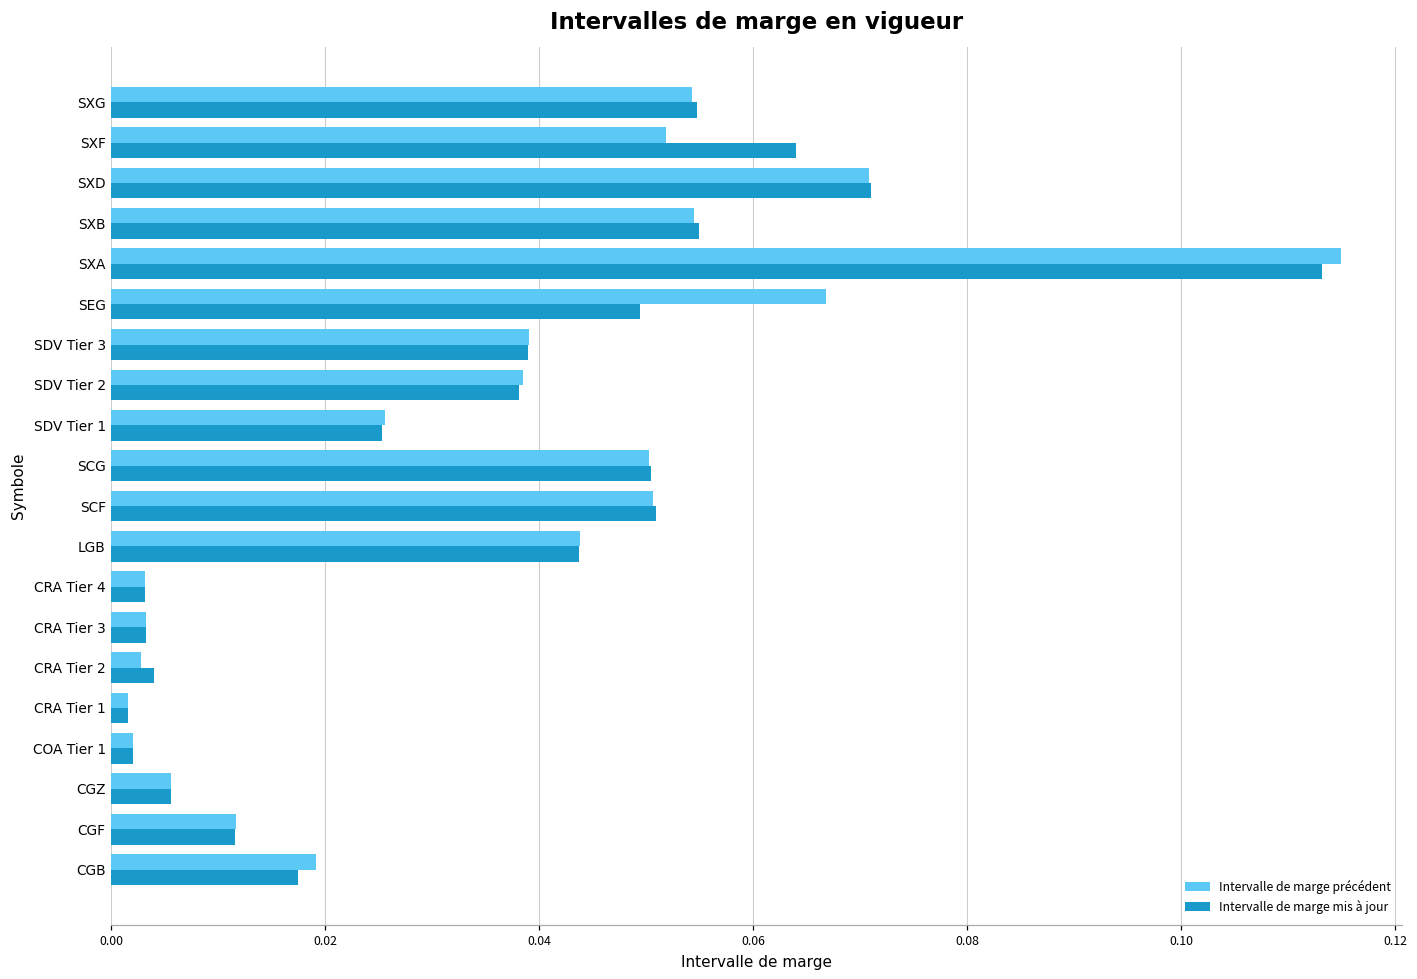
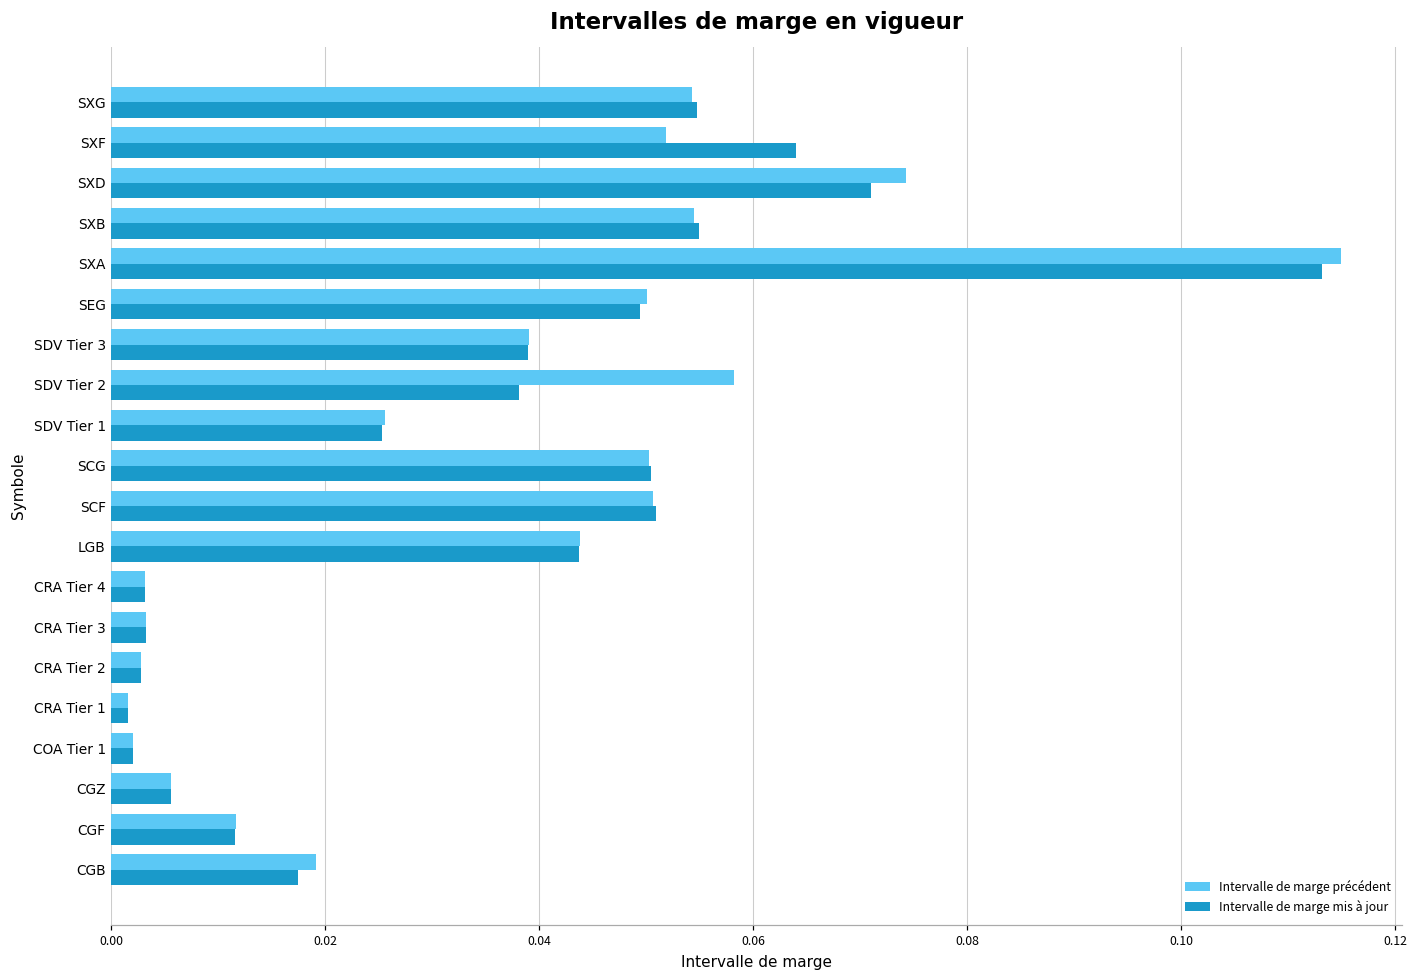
  {
    "Intervalle de marge précédent": {
      "SXG": 0.054,
      "SXF": 0.052,
-     "SXD": 0.071,
+     "SXD": 0.074,
      "SXB": 0.054,
      "SXA": 0.115,
-     "SEG": 0.067,
+     "SEG": 0.050,
      "SDV Tier 3": 0.039,
-     "SDV Tier 2": 0.039,
+     "SDV Tier 2": 0.058,
      "SDV Tier 1": 0.026,
      "SCG": 0.050,
      "SCF": 0.051,
      "LGB": 0.044,
      "CRA Tier 4": 0.003,
      "CRA Tier 3": 0.003,
      "CRA Tier 2": 0.003,
      "CRA Tier 1": 0.002,
      "COA Tier 1": 0.002,
      "CGZ": 0.006,
      "CGF": 0.012,
      "CGB": 0.019
    },
    "Intervalle de marge mis à jour": {
      "SXG": 0.055,
      "SXF": 0.064,
      "SXD": 0.071,
      "SXB": 0.055,
      "SXA": 0.113,
      "SEG": 0.049,
      "SDV Tier 3": 0.039,
      "SDV Tier 2": 0.038,
      "SDV Tier 1": 0.025,
      "SCG": 0.050,
      "SCF": 0.051,
      "LGB": 0.044,
      "CRA Tier 4": 0.003,
      "CRA Tier 3": 0.003,
-     "CRA Tier 2": 0.004,
+     "CRA Tier 2": 0.003,
      "CRA Tier 1": 0.002,
      "COA Tier 1": 0.002,
      "CGZ": 0.006,
      "CGF": 0.012,
      "CGB": 0.017
    }
  }
